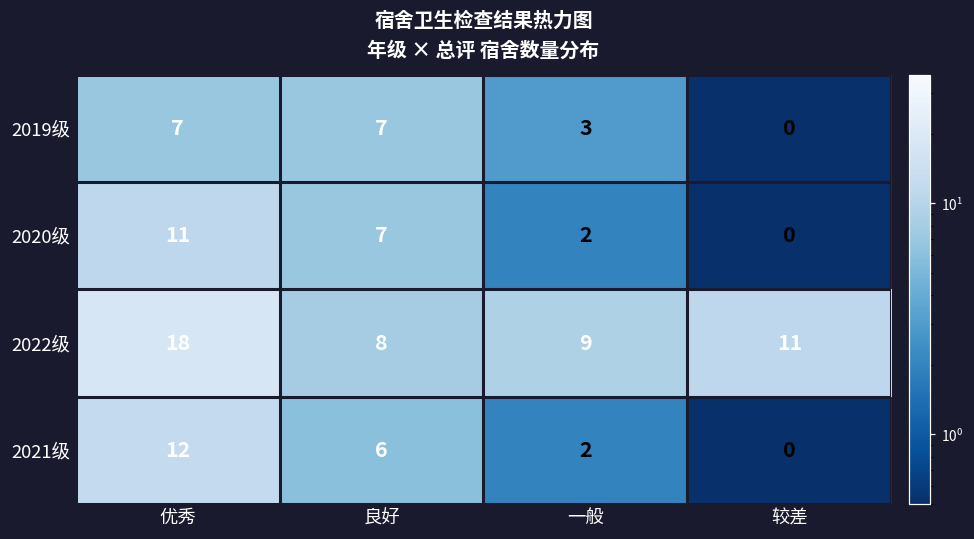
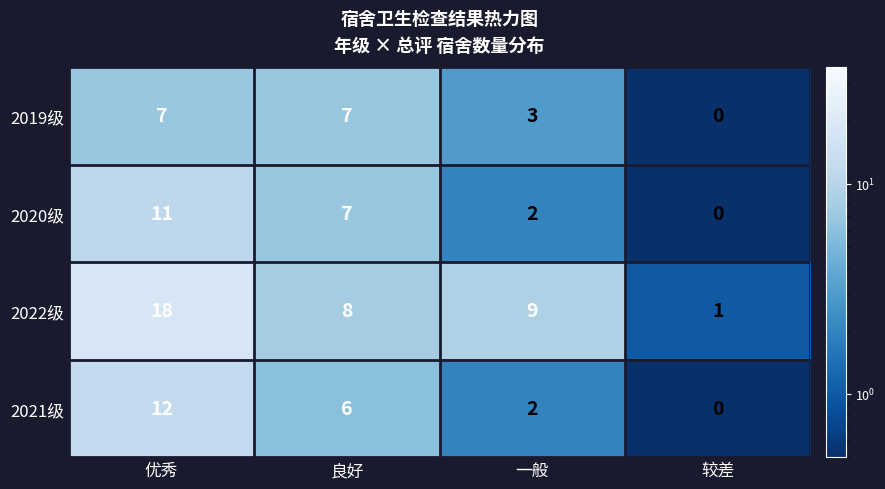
  {
    "2019级": {
      "优秀": 7,
      "良好": 7,
      "一般": 3,
      "较差": 0
    },
    "2020级": {
      "优秀": 11,
      "良好": 7,
      "一般": 2,
      "较差": 0
    },
    "2022级": {
      "良好": 8,
      "一般": 9,
-     "较差": 11
+     "较差": 1
    },
    "2021级": {
      "优秀": 12,
      "良好": 6,
      "一般": 2,
      "较差": 0
    }
  }
